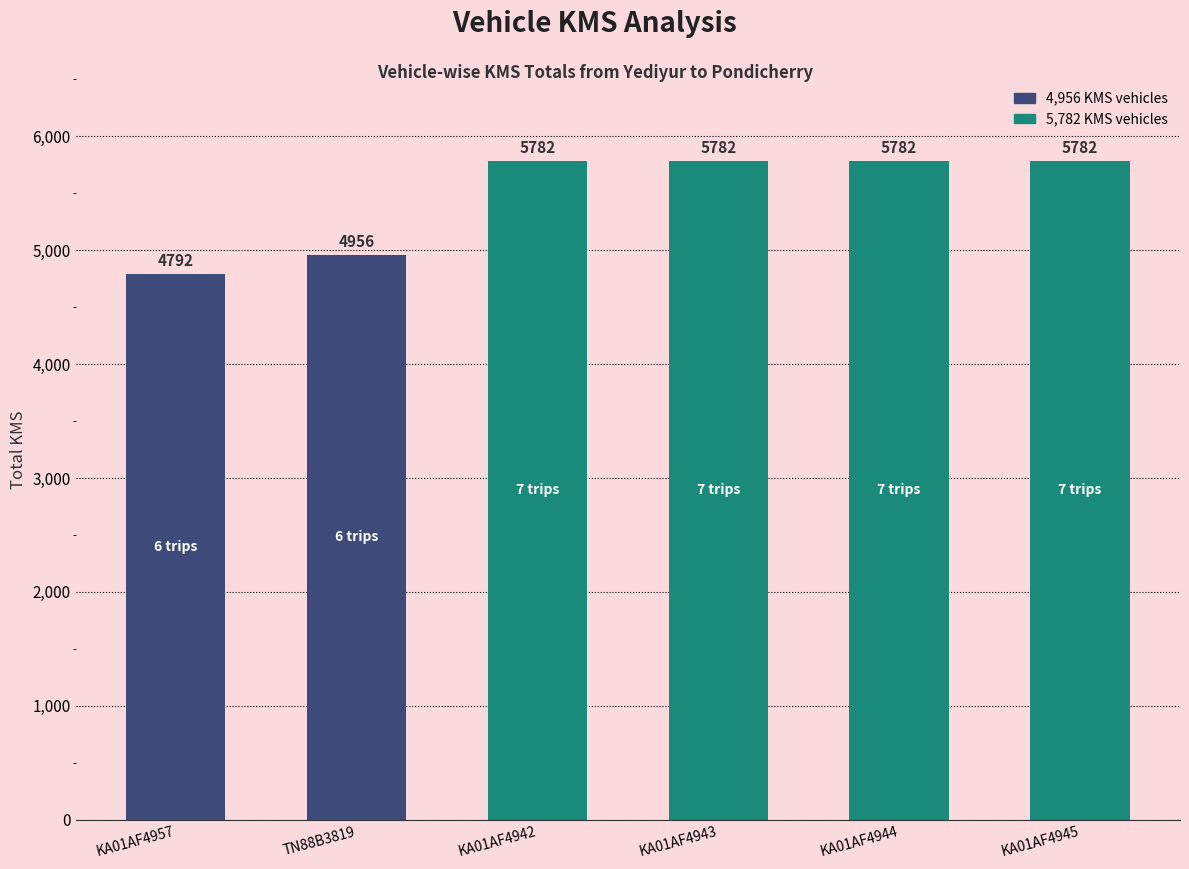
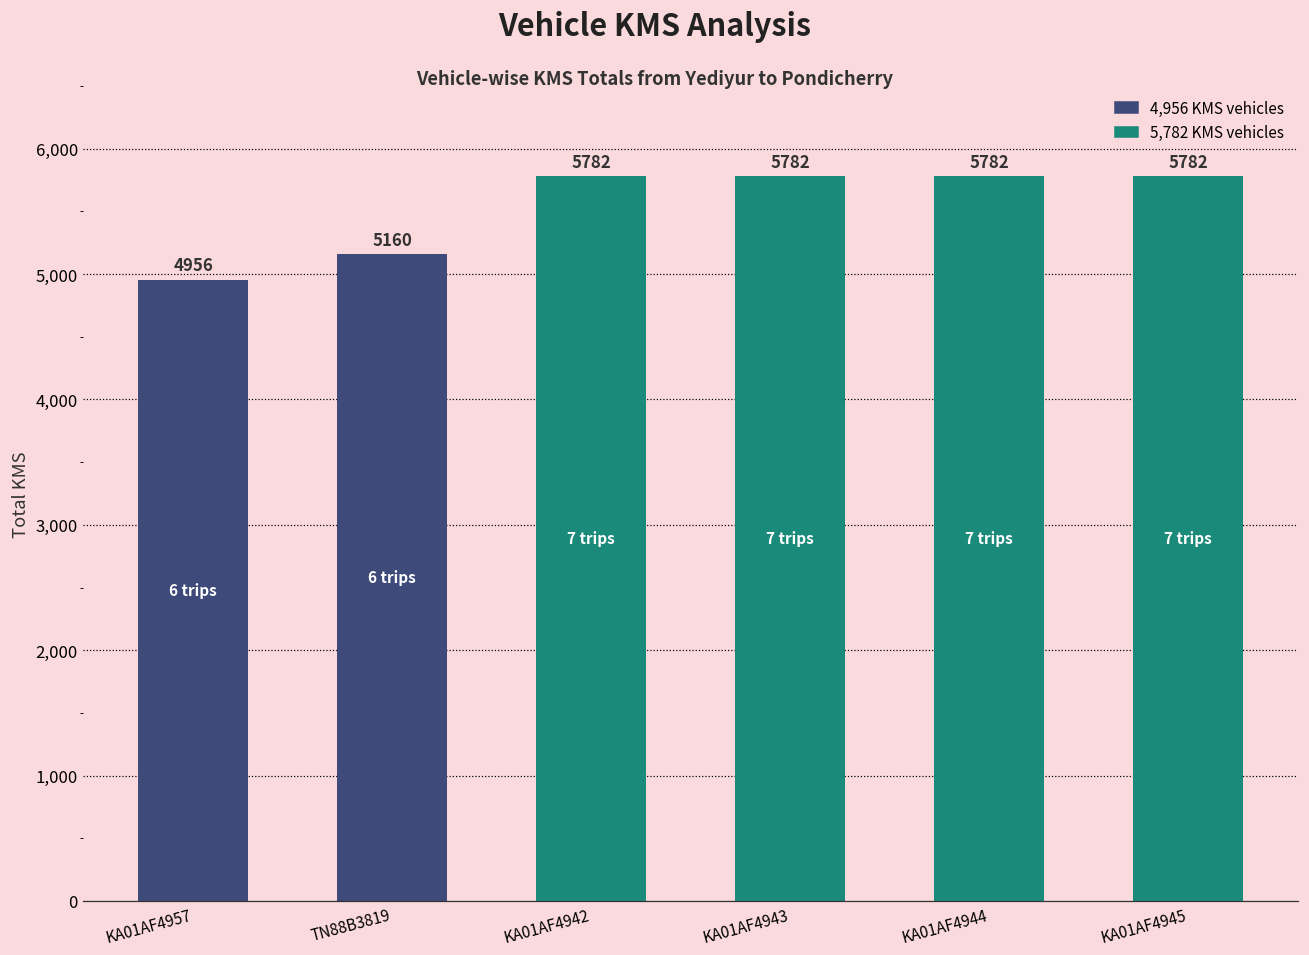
  {
-   "KA01AF4957": 4792,
-   "TN88B3819": 4956,
+   "KA01AF4957": 4956,
+   "TN88B3819": 5160,
    "KA01AF4942": 5782,
    "KA01AF4943": 5782,
    "KA01AF4944": 5782,
    "KA01AF4945": 5782
  }
